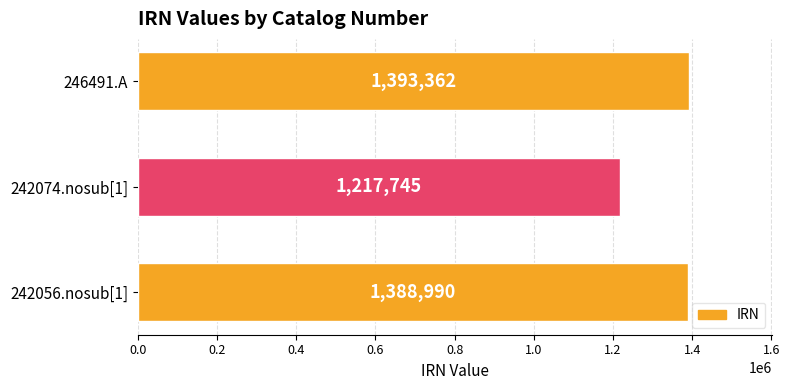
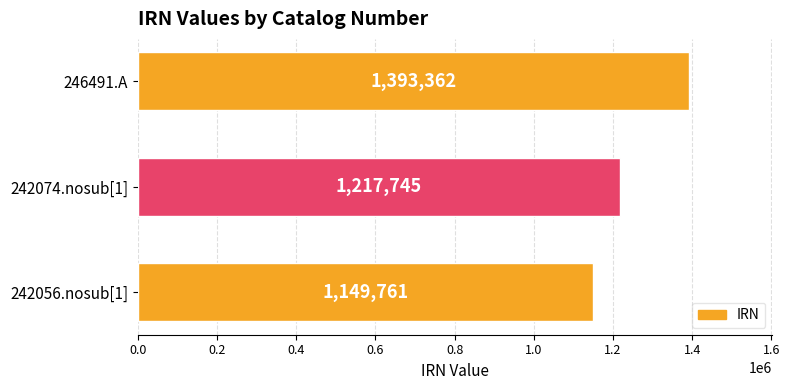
  {
    "246491.A": "1,393,362",
    "242074.nosub[1]": "1,217,745",
-   "242056.nosub[1]": "1,388,990"
+   "242056.nosub[1]": "1,149,761"
  }
